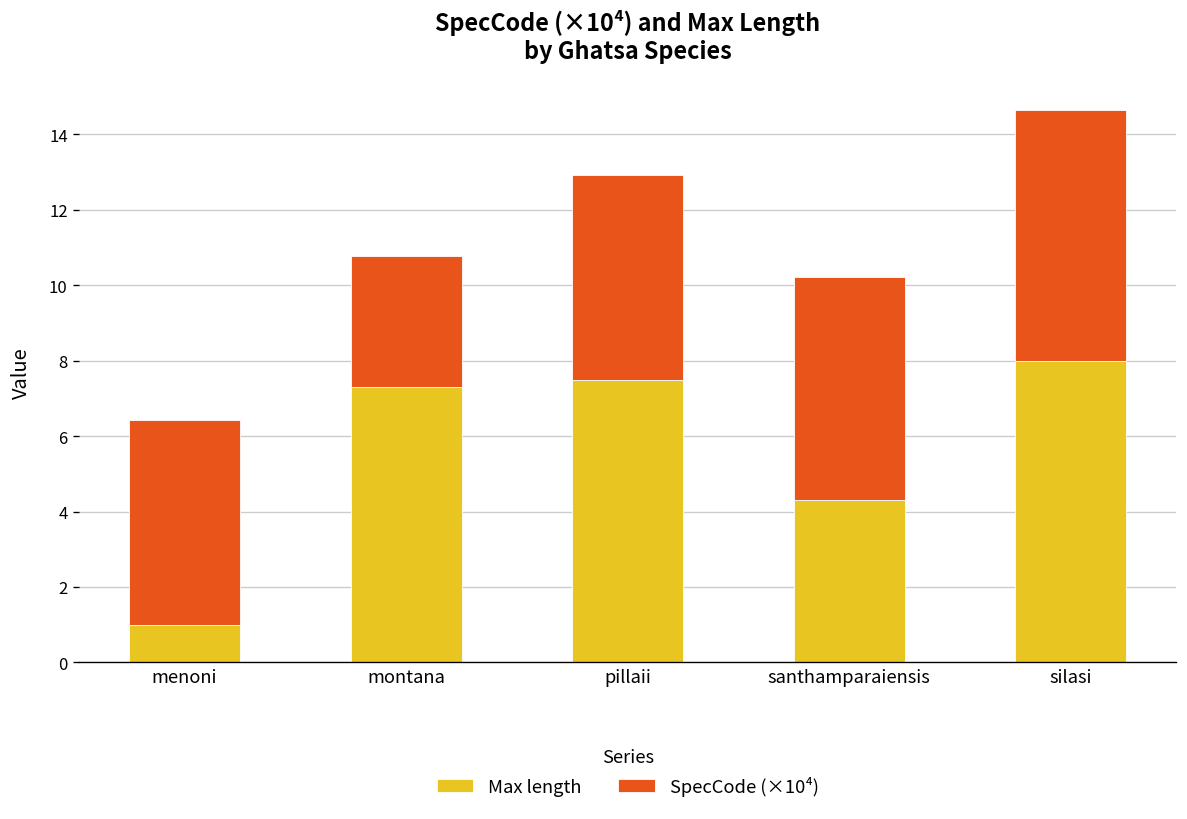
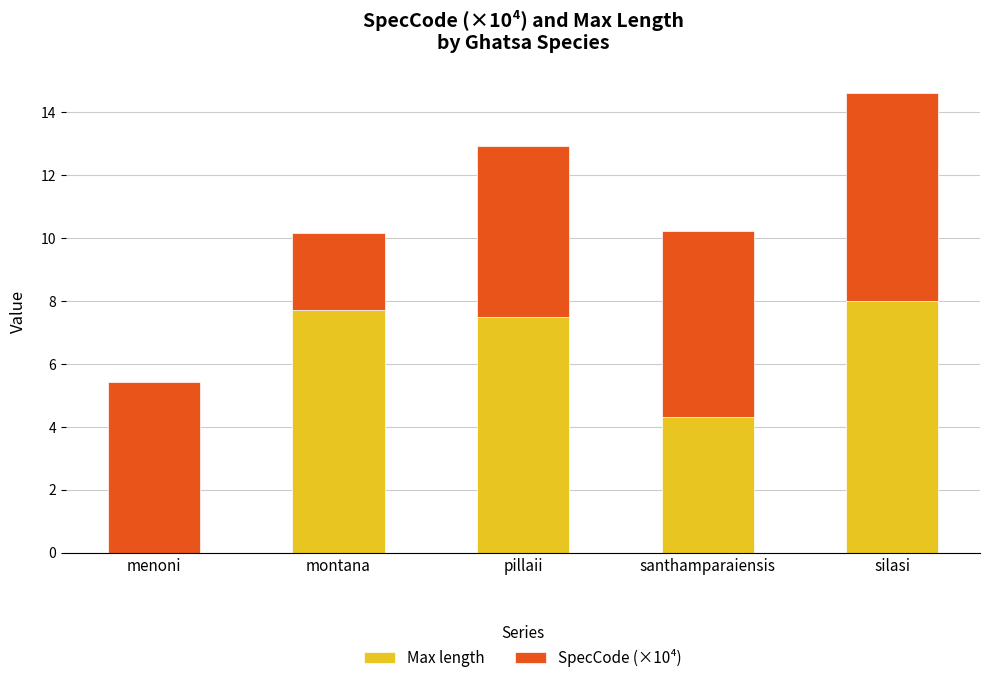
  {
    "Max length": {
-     "menoni": 1,
-     "montana": 7.3,
+     "menoni": 0,
+     "montana": 7.7,
      "pillaii": 7.5,
      "santhamparaiensis": 4.3,
      "silasi": 8.0
    },
    "SpecCode (×10⁴)": {
      "menoni": 5.4,
-     "montana": 3.5,
+     "montana": 2.5,
      "pillaii": 5.4,
      "santhamparaiensis": 5.9,
      "silasi": 6.6
    }
  }
